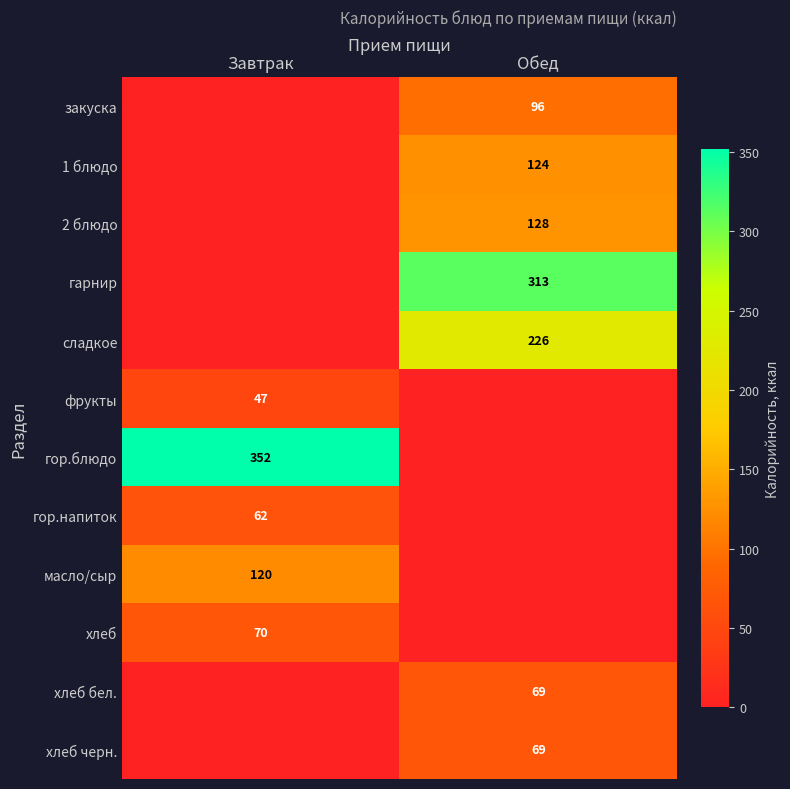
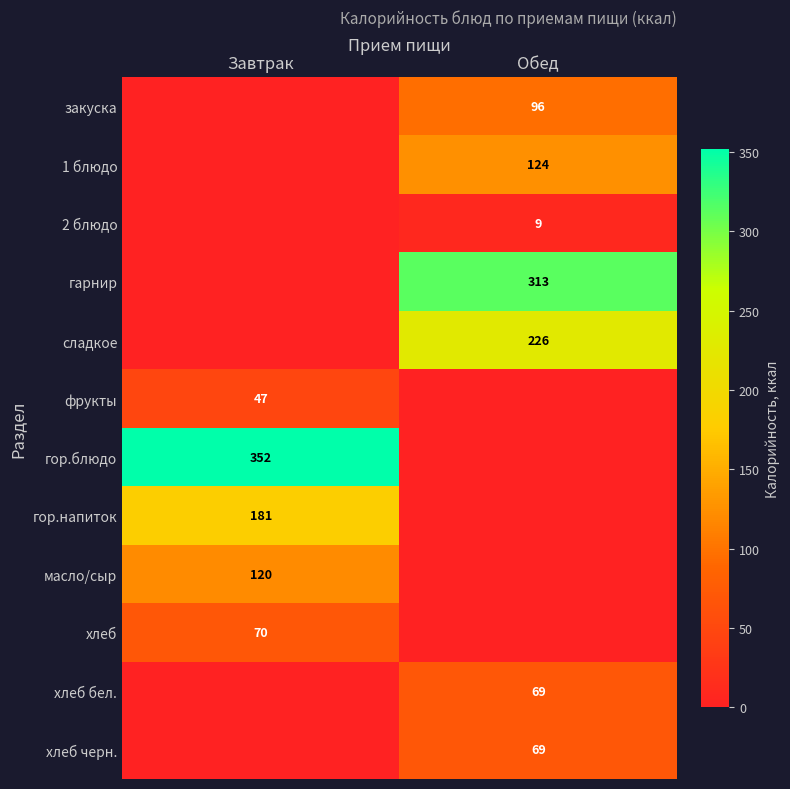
  {
    "закуска": {
      "Обед": 96
    },
    "1 блюдо": {
      "Обед": 124
    },
    "2 блюдо": {
-     "Обед": 128
+     "Обед": 9
    },
    "гарнир": {
      "Обед": 313
    },
    "сладкое": {
      "Обед": 226
    },
    "фрукты": {
      "Завтрак": 47
    },
    "гор.блюдо": {
      "Завтрак": 352
    },
    "гор.напиток": {
-     "Завтрак": 62
+     "Завтрак": 181
    },
    "масло/сыр": {
      "Завтрак": 120
    },
    "хлеб": {
      "Завтрак": 70
    },
    "хлеб бел.": {
      "Обед": 69
    },
    "хлеб черн.": {
      "Обед": 69
    }
  }
